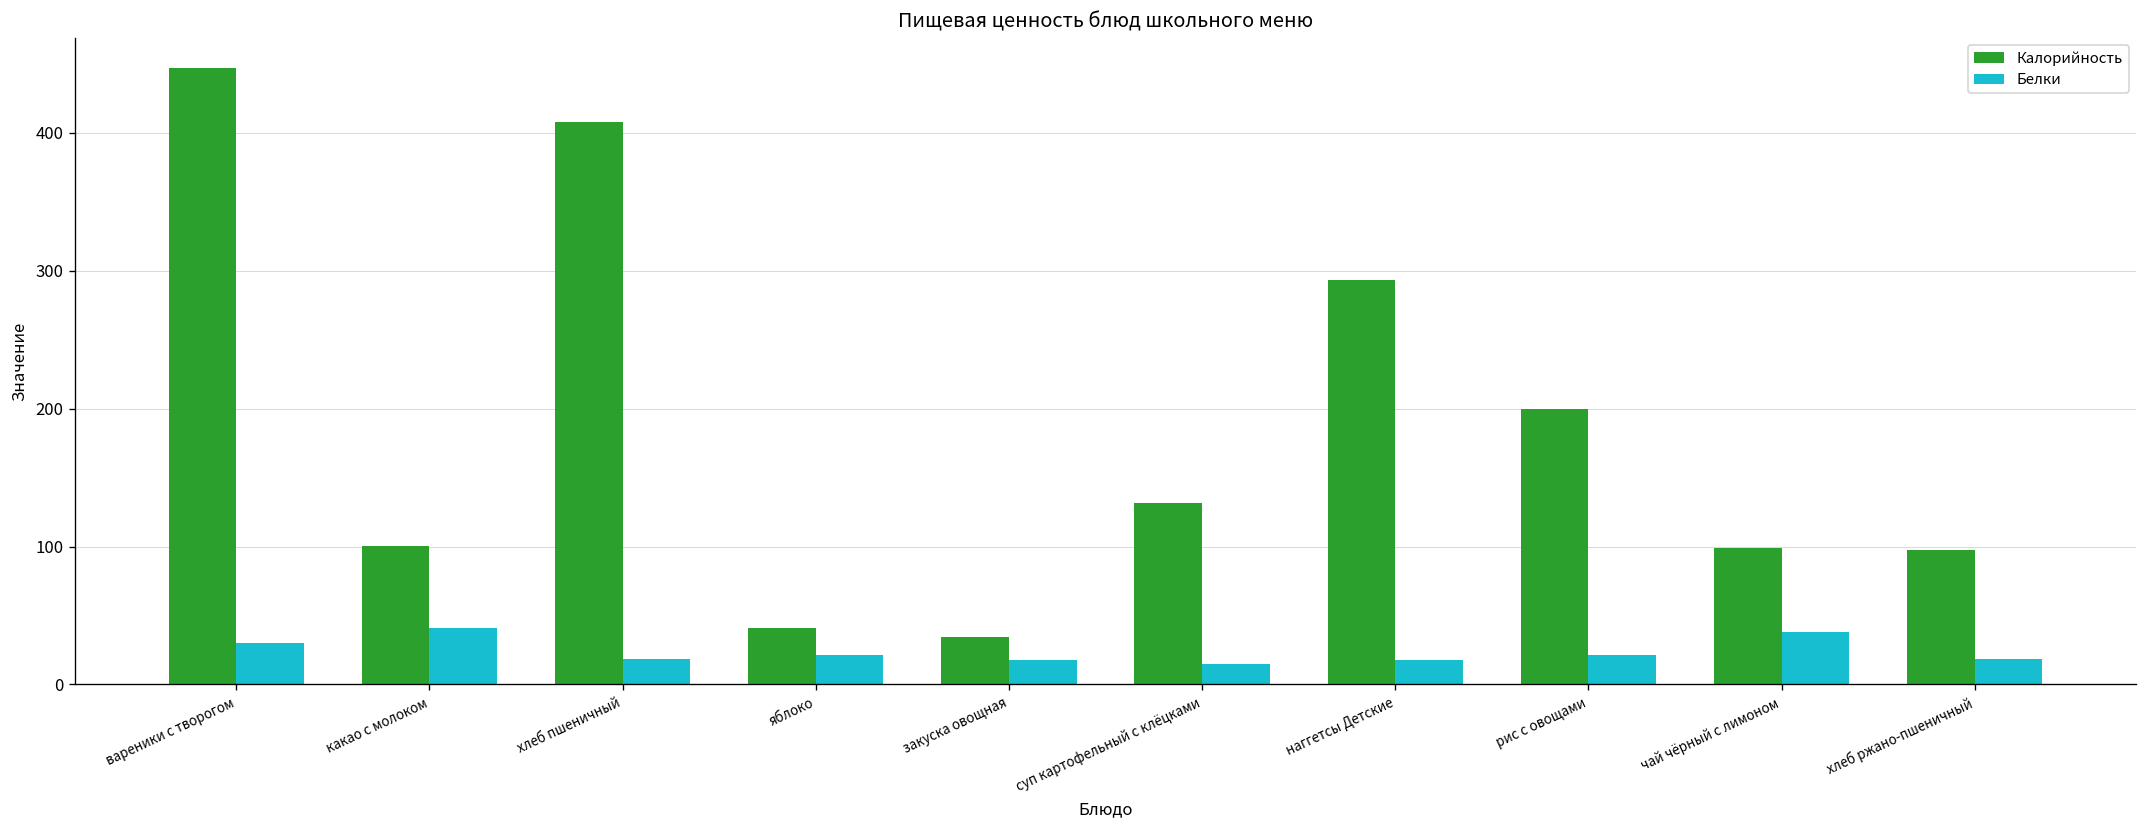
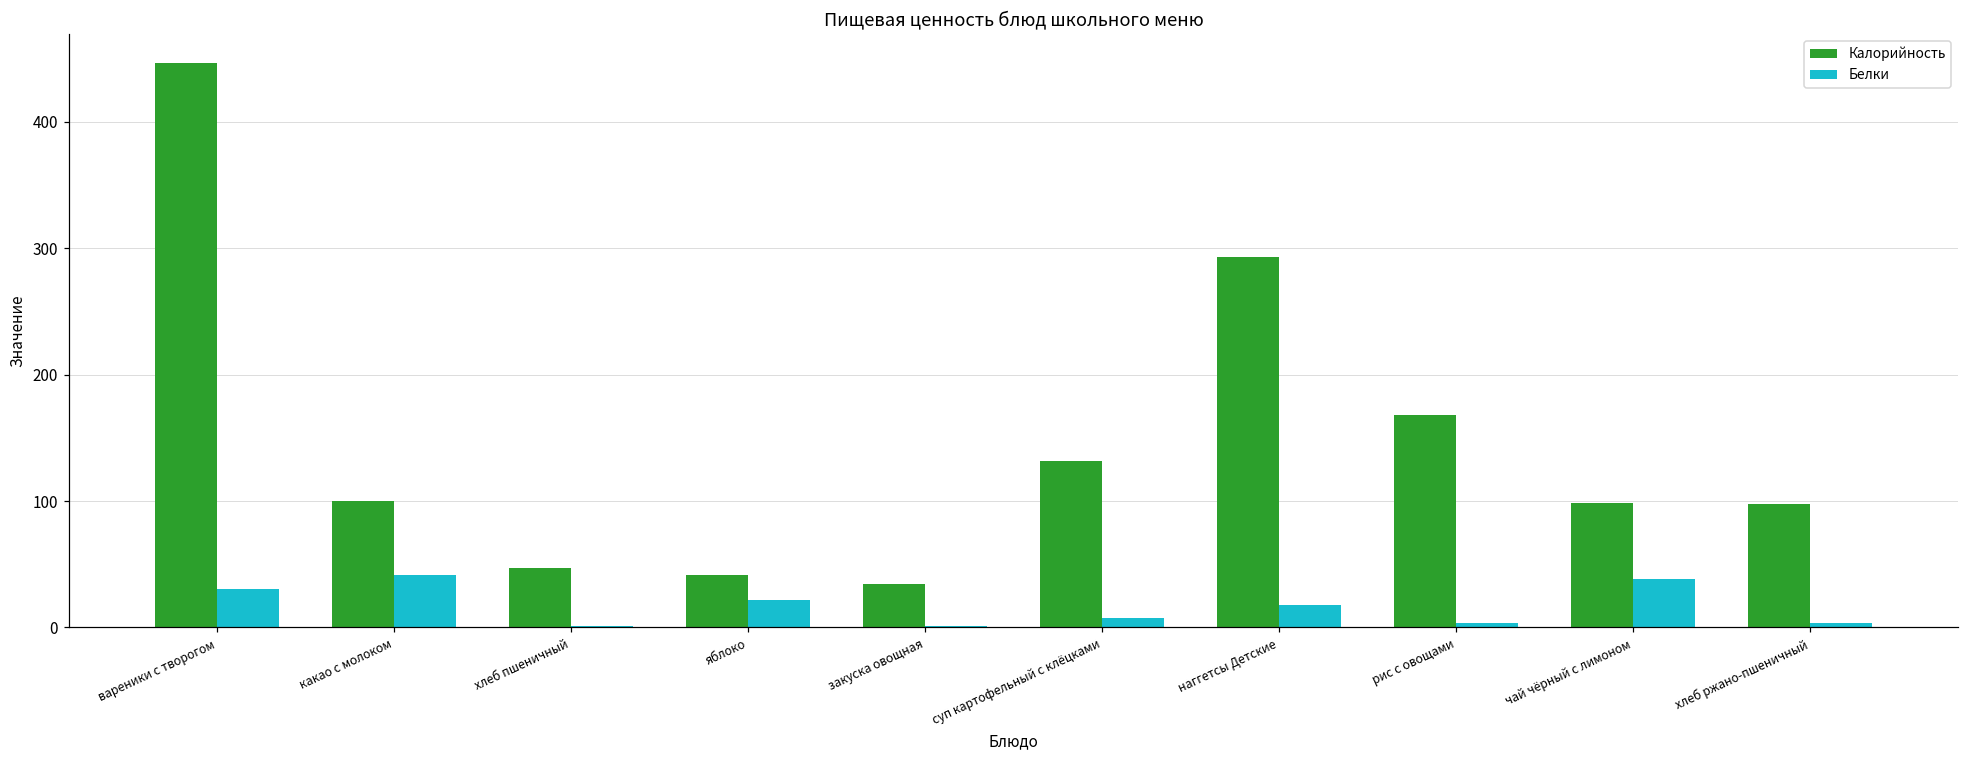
  {
    "Калорийность": {
      "вареники с творогом": 447,
      "какао с молоком": 100,
-     "хлеб пшеничный": 408,
+     "хлеб пшеничный": 47,
      "яблоко": 41,
      "закуска овощная": 34,
      "суп картофельный с клёцками": 132,
      "наггетсы Детские": 293,
-     "рис с овощами": 200,
+     "рис с овощами": 168,
      "чай чёрный с лимоном": 99,
      "хлеб ржано-пшеничный": 98
    },
    "Белки": {
      "вареники с творогом": 30,
      "какао с молоком": 41,
-     "хлеб пшеничный": 18,
+     "хлеб пшеничный": 2,
      "яблоко": 22,
-     "закуска овощная": 18,
-     "суп картофельный с клёцками": 15,
+     "закуска овощная": 1,
+     "суп картофельный с клёцками": 7,
      "наггетсы Детские": 18,
-     "рис с овощами": 22,
+     "рис с овощами": 3,
      "чай чёрный с лимоном": 38,
-     "хлеб ржано-пшеничный": 19
+     "хлеб ржано-пшеничный": 3
    }
  }
